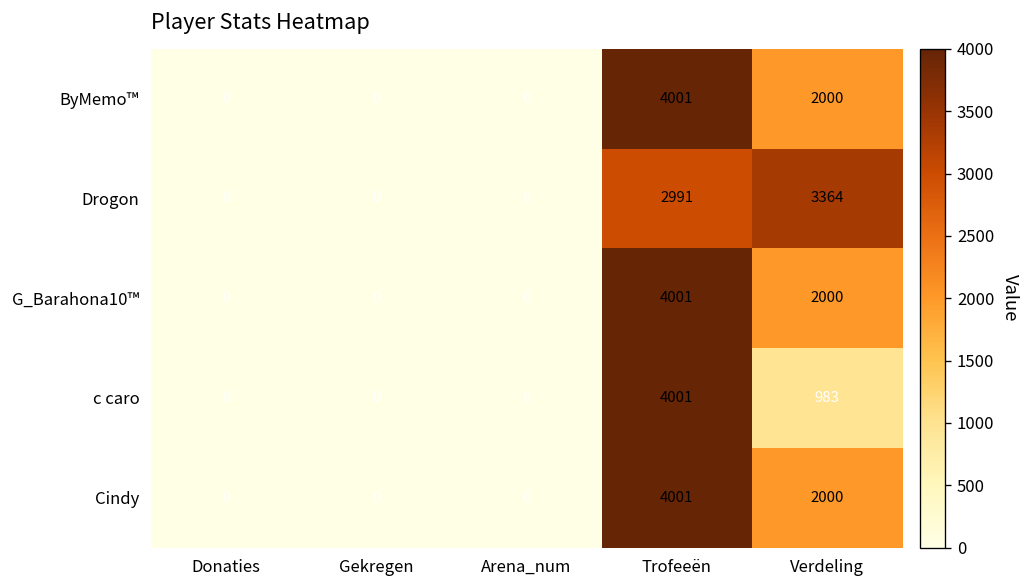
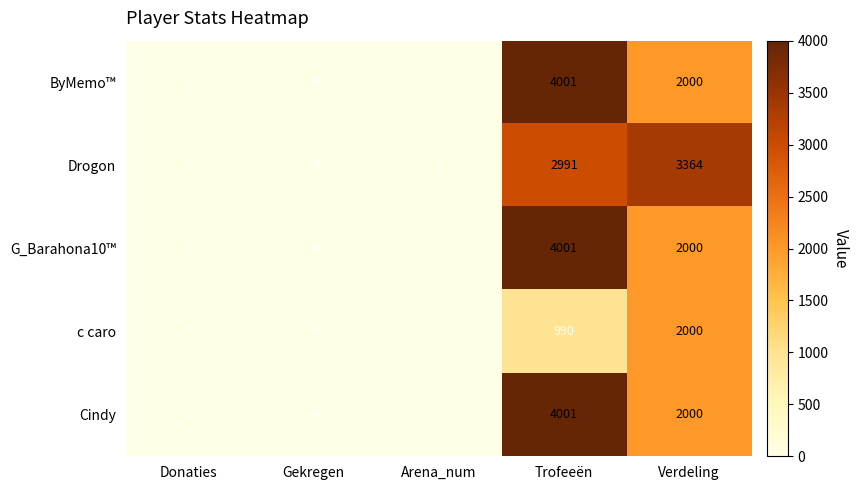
  {
    "ByMemo™": {
      "Trofeeën": 4001,
      "Verdeling": 2000
    },
    "Drogon": {
      "Trofeeën": 2991,
      "Verdeling": 3364
    },
    "G_Barahona10™": {
      "Trofeeën": 4001,
      "Verdeling": 2000
    },
    "c caro": {
-     "Trofeeën": 4001,
-     "Verdeling": 983
+     "Trofeeën": 990,
+     "Verdeling": 2000
    },
    "Cindy": {
      "Trofeeën": 4001,
      "Verdeling": 2000
    }
  }
